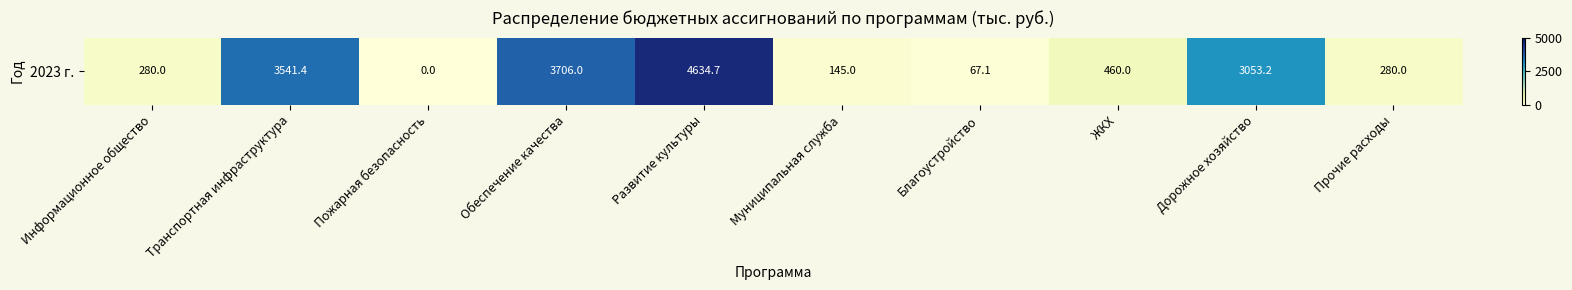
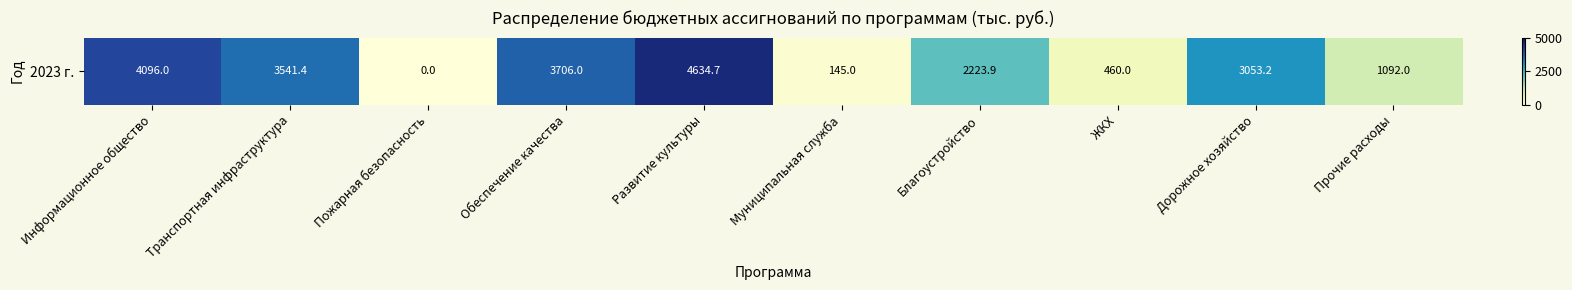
  {
    "2023 г.": {
-     "Информационное общество": 280.0,
+     "Информационное общество": 4096.0,
      "Транспортная инфраструктура": 3541.4,
      "Пожарная безопасность": 0.0,
      "Обеспечение качества": 3706.0,
      "Развитие культуры": 4634.7,
      "Муниципальная служба": 145.0,
-     "Благоустройство": 67.1,
+     "Благоустройство": 2223.9,
      "ЖКХ": 460.0,
      "Дорожное хозяйство": 3053.2,
-     "Прочие расходы": 280.0
+     "Прочие расходы": 1092.0
    }
  }
